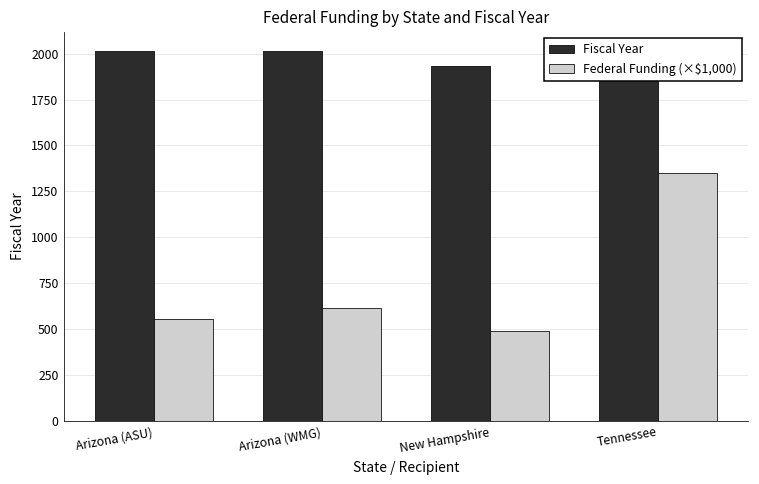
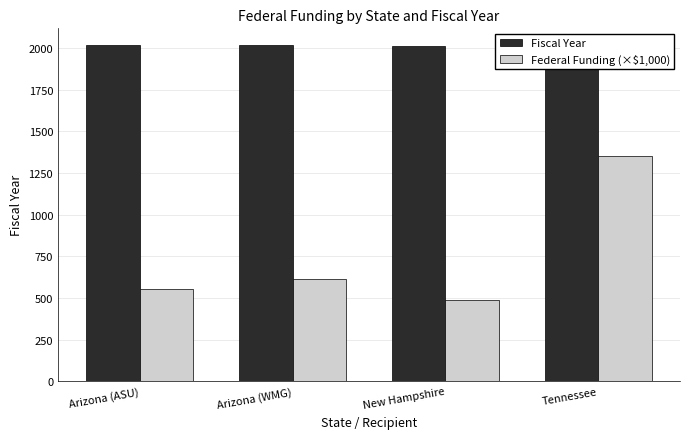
  {
    "Fiscal Year": {
      "Arizona (ASU)": 2020,
      "Arizona (WMG)": 2020,
-     "New Hampshire": 1930
+     "New Hampshire": 2010
    },
    "Federal Funding (×$1,000)": {
      "Arizona (ASU)": 560,
      "Arizona (WMG)": 620,
      "New Hampshire": 490,
      "Tennessee": 1350
    }
  }
